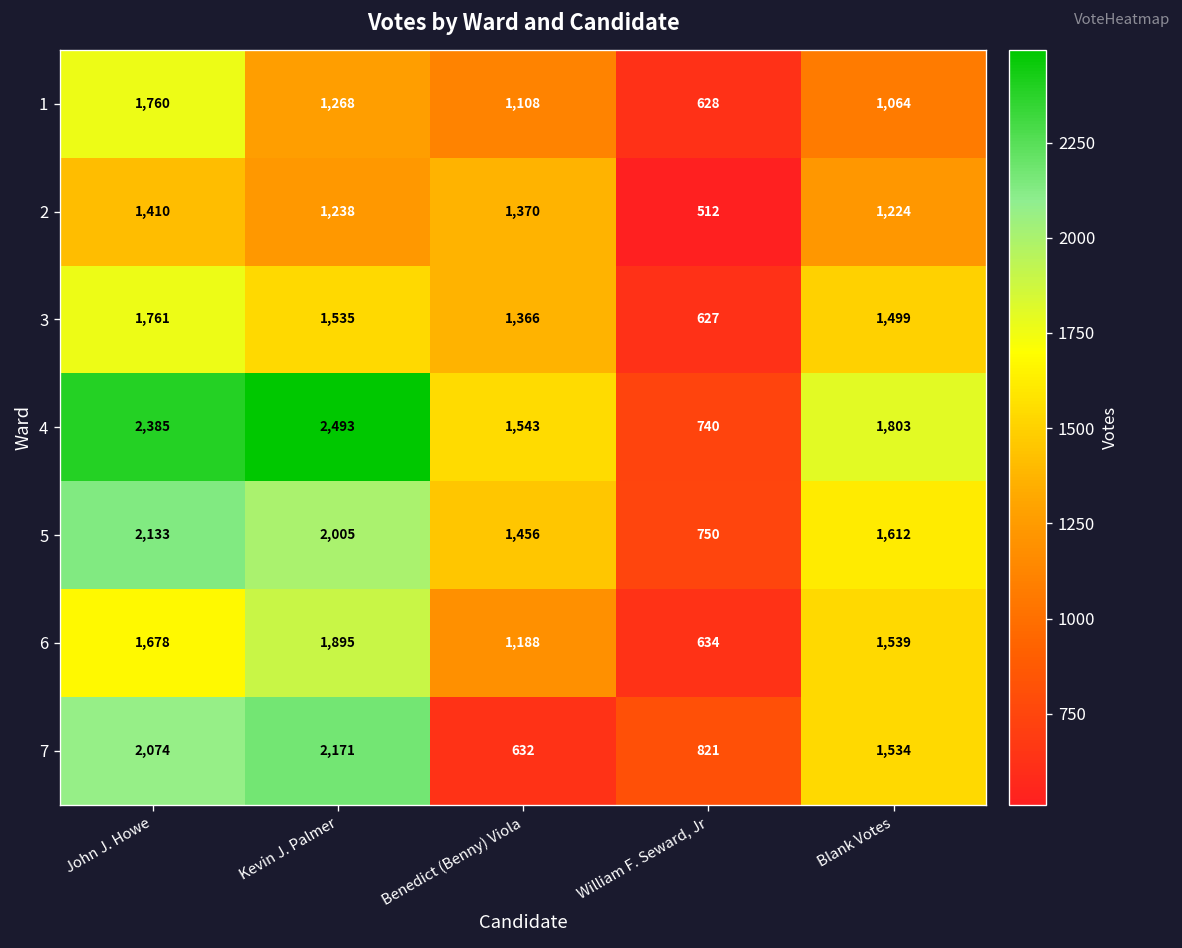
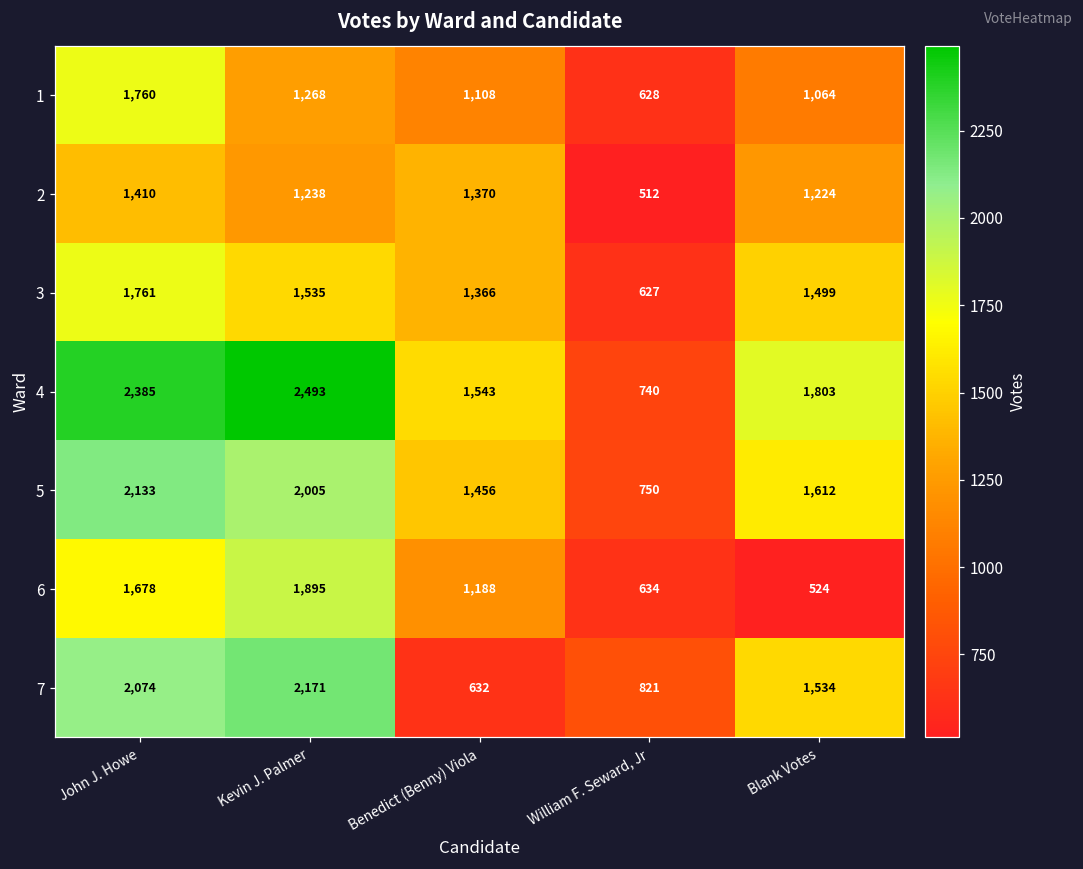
  {
    "1": {
      "John J. Howe": "1,760",
      "Kevin J. Palmer": "1,268",
      "Benedict (Benny) Viola": "1,108",
      "William F. Seward, Jr": "628",
      "Blank Votes": "1,064"
    },
    "2": {
      "John J. Howe": "1,410",
      "Kevin J. Palmer": "1,238",
      "Benedict (Benny) Viola": "1,370",
      "William F. Seward, Jr": "512",
      "Blank Votes": "1,224"
    },
    "3": {
      "John J. Howe": "1,761",
      "Kevin J. Palmer": "1,535",
      "Benedict (Benny) Viola": "1,366",
      "William F. Seward, Jr": "627",
      "Blank Votes": "1,499"
    },
    "4": {
      "John J. Howe": "2,385",
      "Kevin J. Palmer": "2,493",
      "Benedict (Benny) Viola": "1,543",
      "William F. Seward, Jr": "740",
      "Blank Votes": "1,803"
    },
    "5": {
      "John J. Howe": "2,133",
      "Kevin J. Palmer": "2,005",
      "Benedict (Benny) Viola": "1,456",
      "William F. Seward, Jr": "750",
      "Blank Votes": "1,612"
    },
    "6": {
      "John J. Howe": "1,678",
      "Kevin J. Palmer": "1,895",
      "Benedict (Benny) Viola": "1,188",
      "William F. Seward, Jr": "634",
-     "Blank Votes": "1,539"
+     "Blank Votes": "524"
    },
    "7": {
      "John J. Howe": "2,074",
      "Kevin J. Palmer": "2,171",
      "Benedict (Benny) Viola": "632",
      "William F. Seward, Jr": "821",
      "Blank Votes": "1,534"
    }
  }
